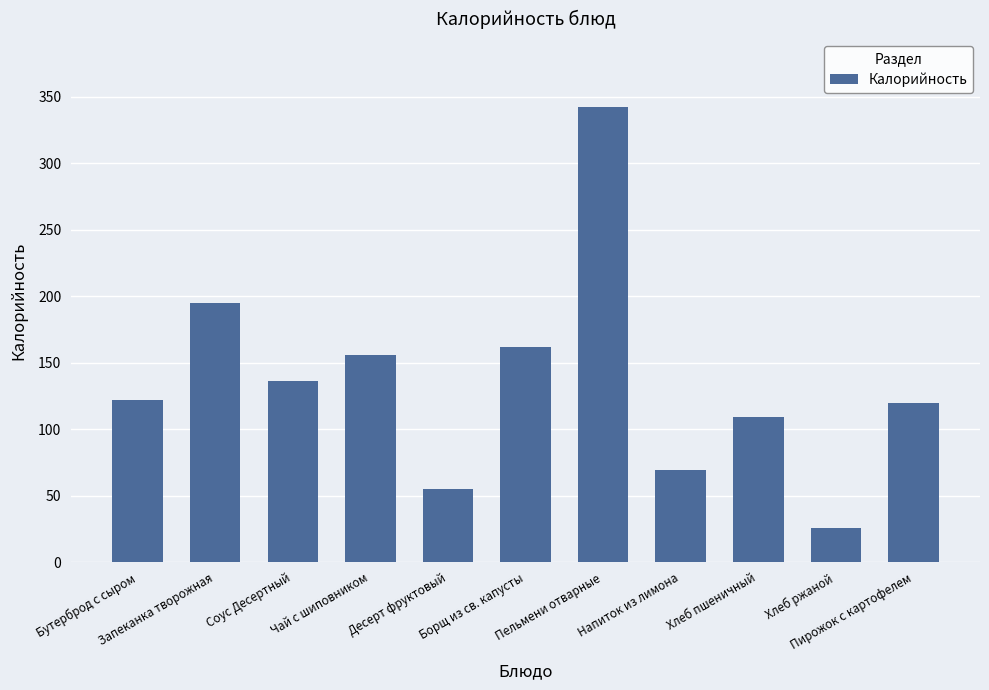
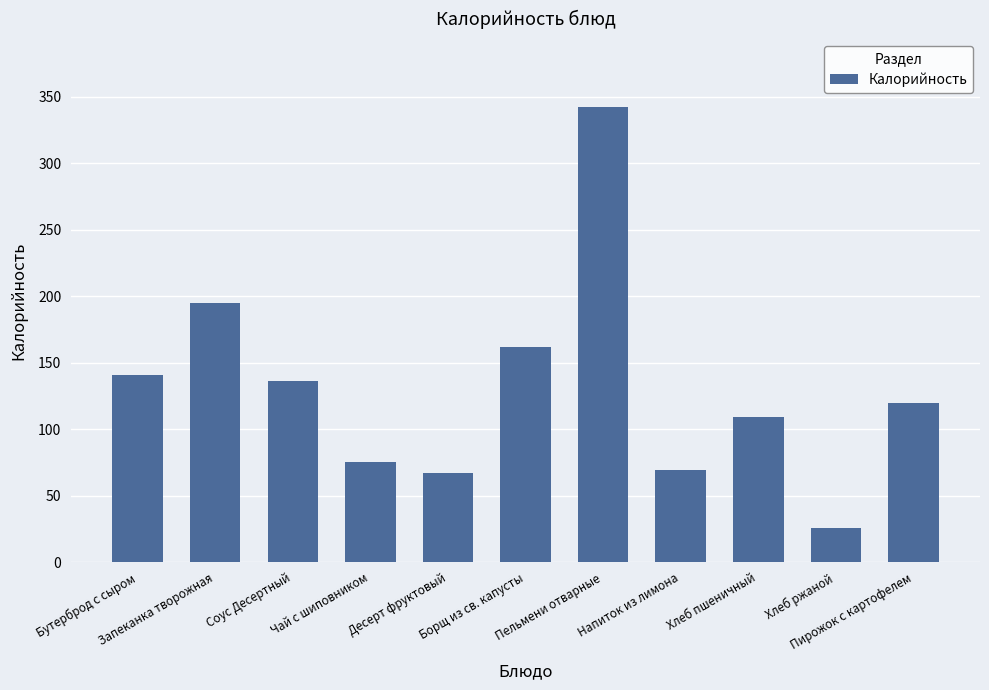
  {
-   "Бутерброд с сыром": 122,
+   "Бутерброд с сыром": 141,
    "Запеканка творожная": 195,
    "Соус Десертный": 136,
-   "Чай с шиповником": 156,
-   "Десерт фруктовый": 55,
+   "Чай с шиповником": 75,
+   "Десерт фруктовый": 67,
    "Борщ из св. капусты": 162,
    "Пельмени отварные": 342,
    "Напиток из лимона": 69,
    "Хлеб пшеничный": 109,
    "Хлеб ржаной": 26,
    "Пирожок с картофелем": 120
  }
